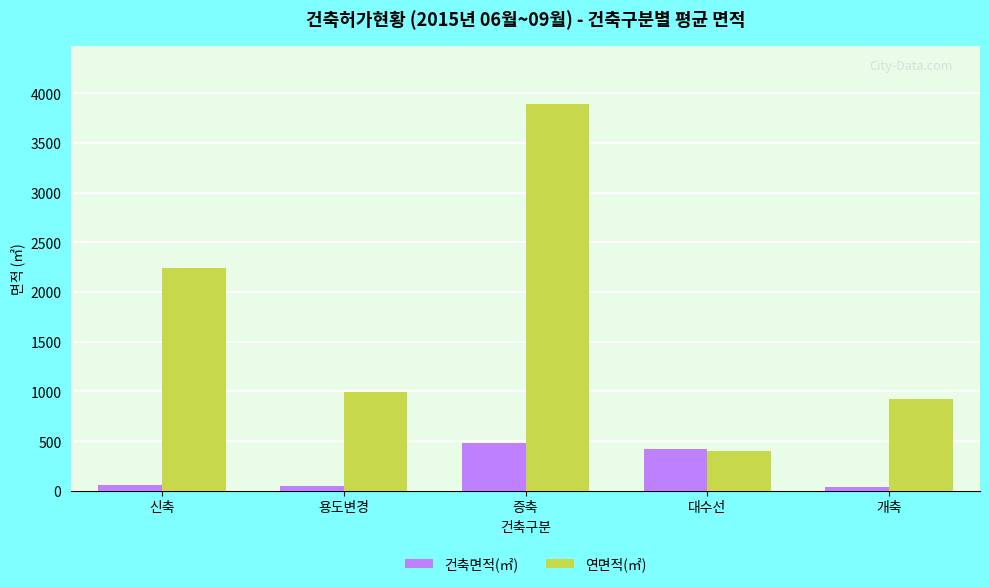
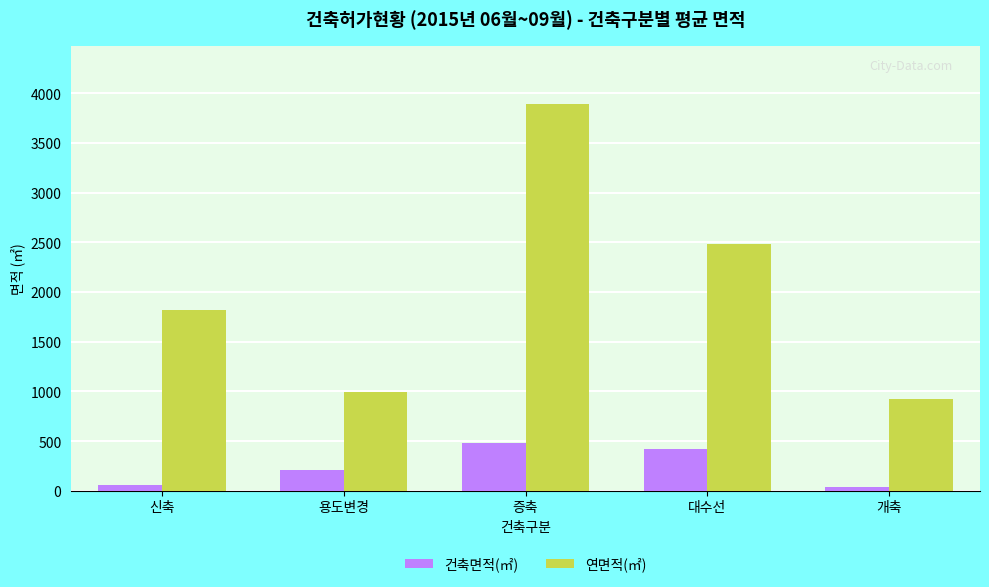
  {
    "건축면적(㎡)": {
      "신축": 100,
-     "용도변경": 0,
+     "용도변경": 200,
      "증축": 500,
      "대수선": 400,
      "개축": 0
    },
    "연면적(㎡)": {
-     "신축": 2200,
+     "신축": 1800,
      "용도변경": 1000,
      "증축": 3900,
-     "대수선": 400,
+     "대수선": 2500,
      "개축": 900
    }
  }
